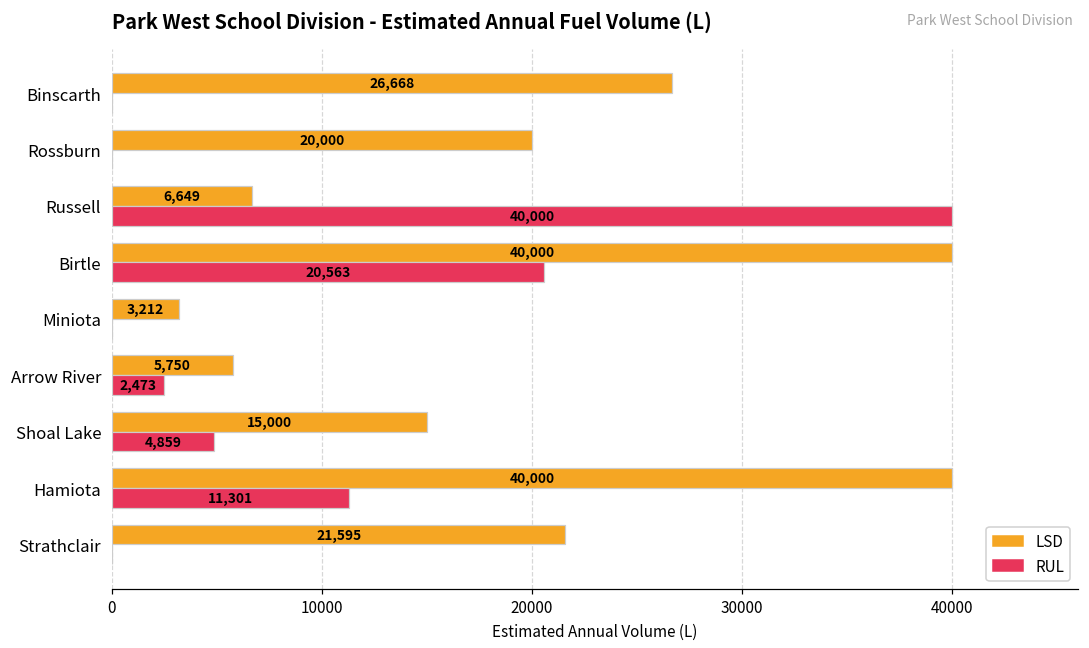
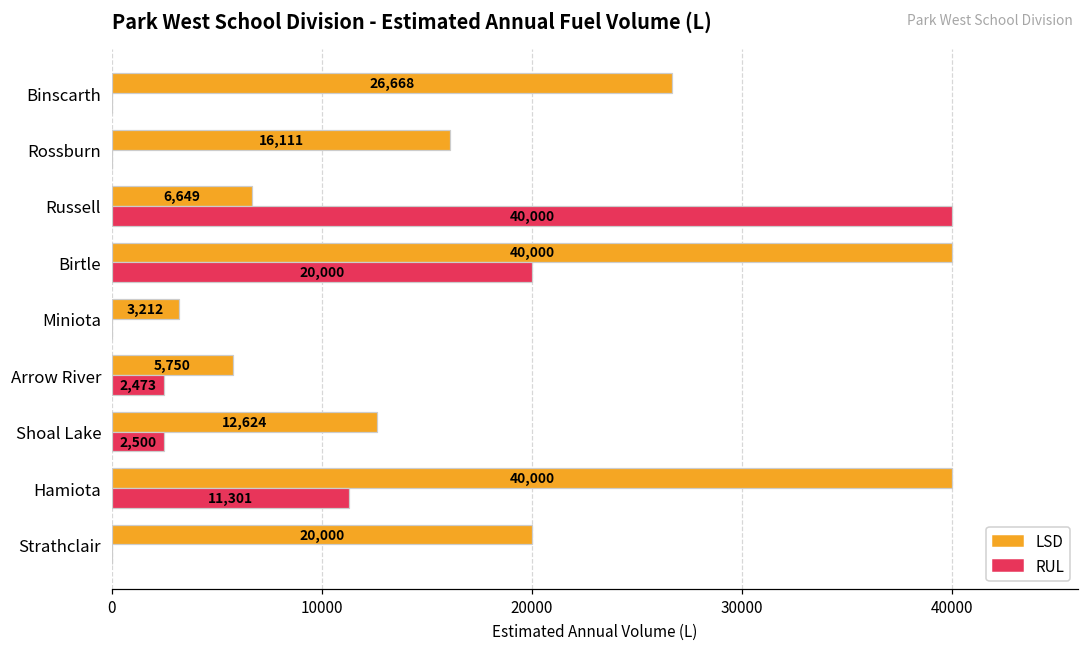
  {
    "LSD": {
      "Binscarth": "26,668",
-     "Rossburn": "20,000",
+     "Rossburn": "16,111",
      "Russell": "6,649",
      "Birtle": "40,000",
      "Miniota": "3,212",
      "Arrow River": "5,750",
-     "Shoal Lake": "15,000",
+     "Shoal Lake": "12,624",
      "Hamiota": "40,000",
-     "Strathclair": "21,595"
+     "Strathclair": "20,000"
    },
    "RUL": {
      "Russell": "40,000",
-     "Birtle": "20,563",
+     "Birtle": "20,000",
      "Arrow River": "2,473",
-     "Shoal Lake": "4,859",
+     "Shoal Lake": "2,500",
      "Hamiota": "11,301"
    }
  }
